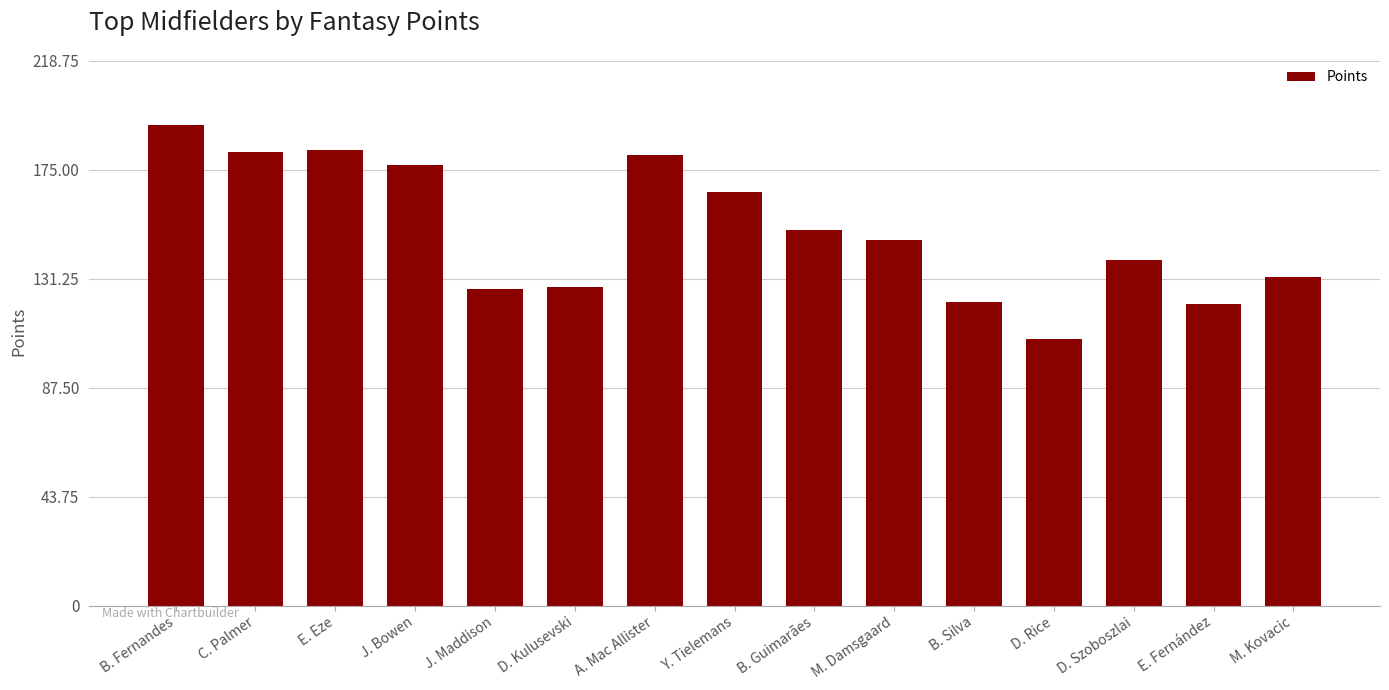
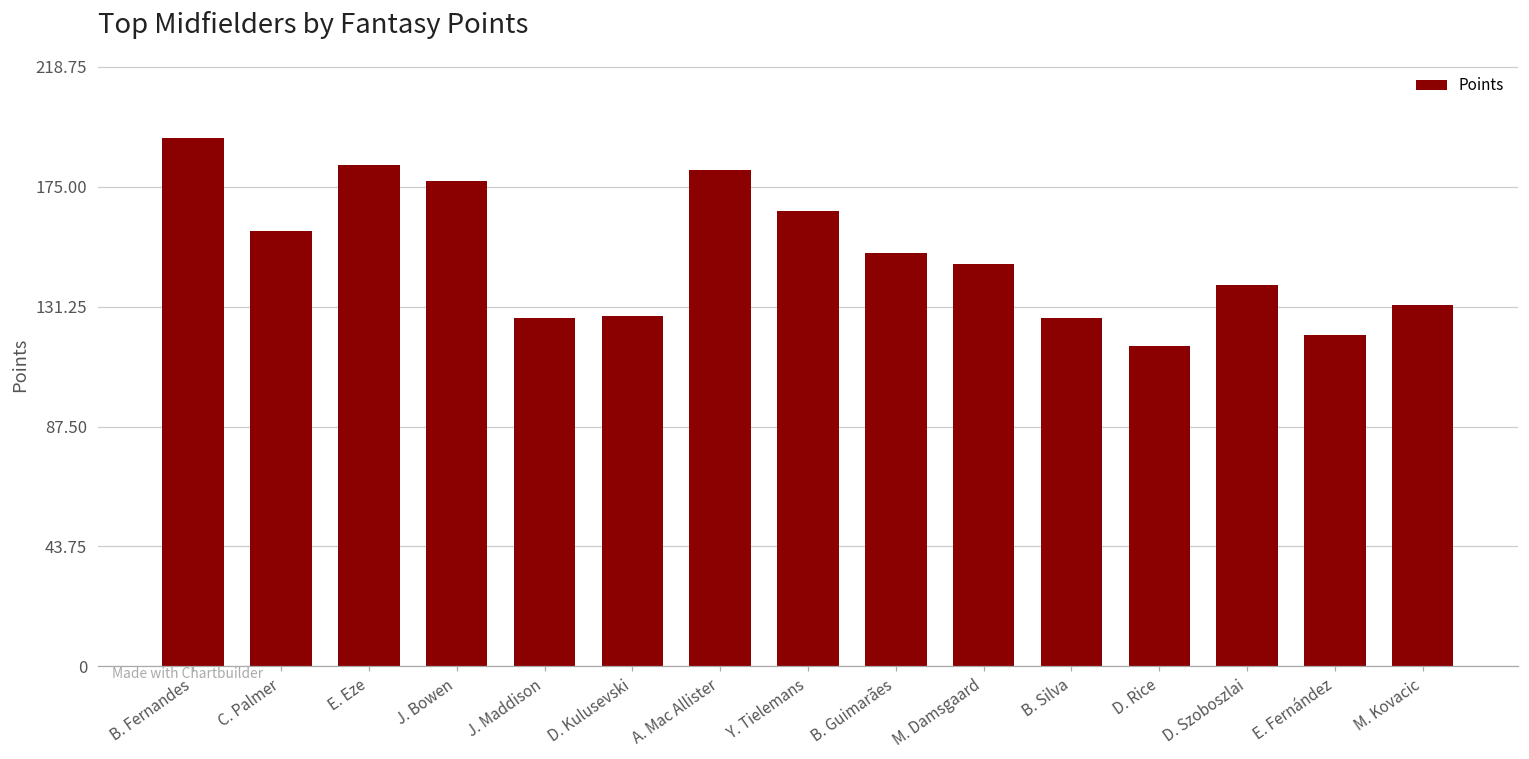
  {
    "B. Fernandes": 193,
-   "C. Palmer": 182,
+   "C. Palmer": 159,
    "E. Eze": 183,
    "J. Bowen": 177,
    "J. Maddison": 127,
    "D. Kulusevski": 128,
    "A. Mac Allister": 181,
    "Y. Tielemans": 166,
    "B. Guimarães": 151,
    "M. Damsgaard": 147,
-   "B. Silva": 122,
-   "D. Rice": 107,
+   "B. Silva": 127,
+   "D. Rice": 117,
    "D. Szoboszlai": 139,
    "E. Fernández": 121,
    "M. Kovacic": 132
  }
